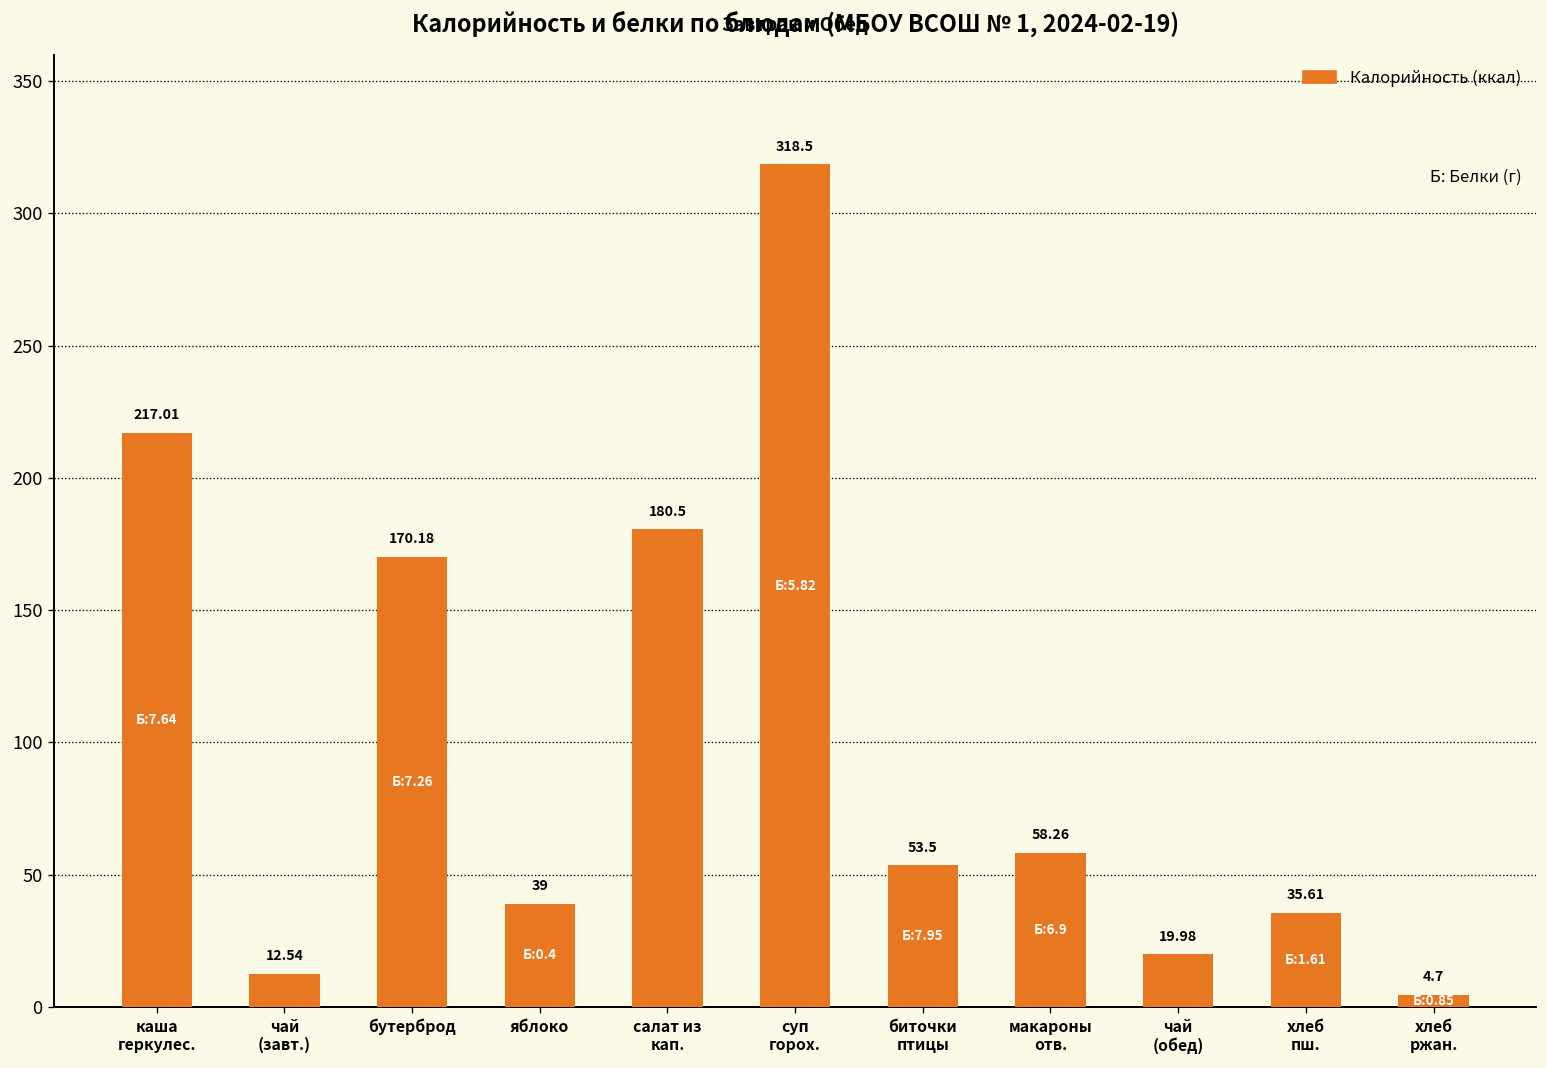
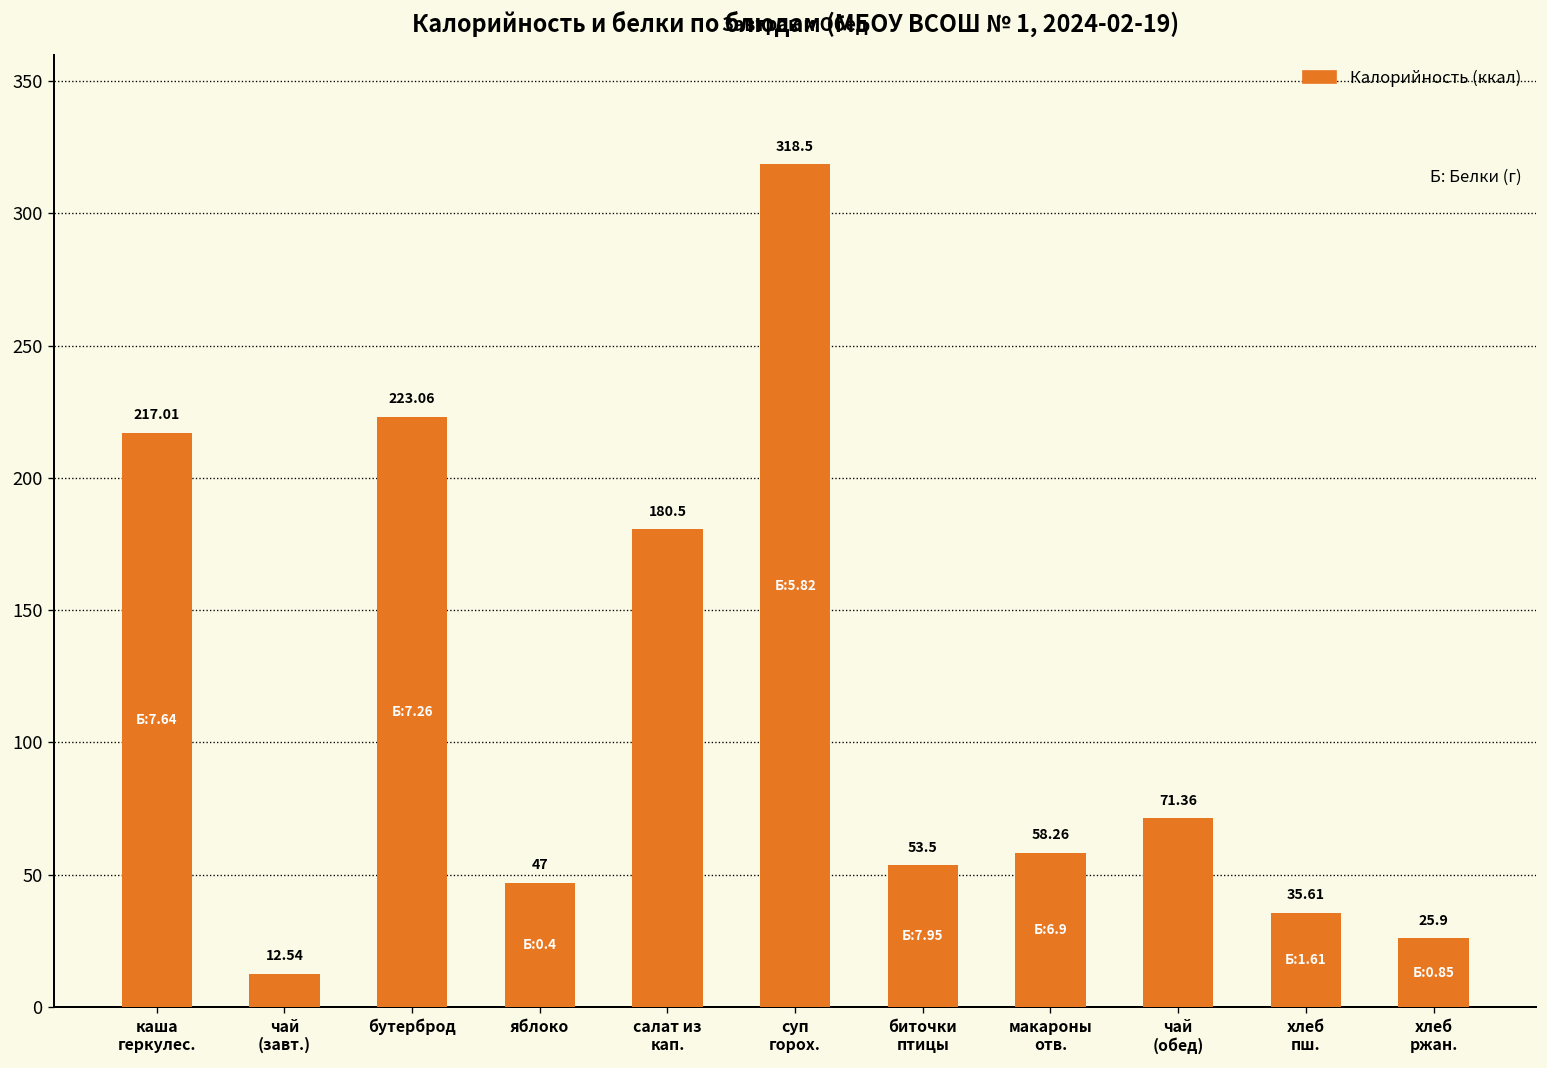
  {
    "каша геркулес.": 217.01,
    "чай (завт.)": 12.54,
-   "бутерброд": 170.18,
-   "яблоко": 39,
+   "бутерброд": 223.06,
+   "яблоко": 47,
    "салат из кап.": 180.5,
    "суп горох.": 318.5,
    "биточки птицы": 53.5,
    "макароны отв.": 58.26,
-   "чай (обед)": 19.98,
+   "чай (обед)": 71.36,
    "хлеб пш.": 35.61,
-   "хлеб ржан.": 4.7
+   "хлеб ржан.": 25.9
  }
